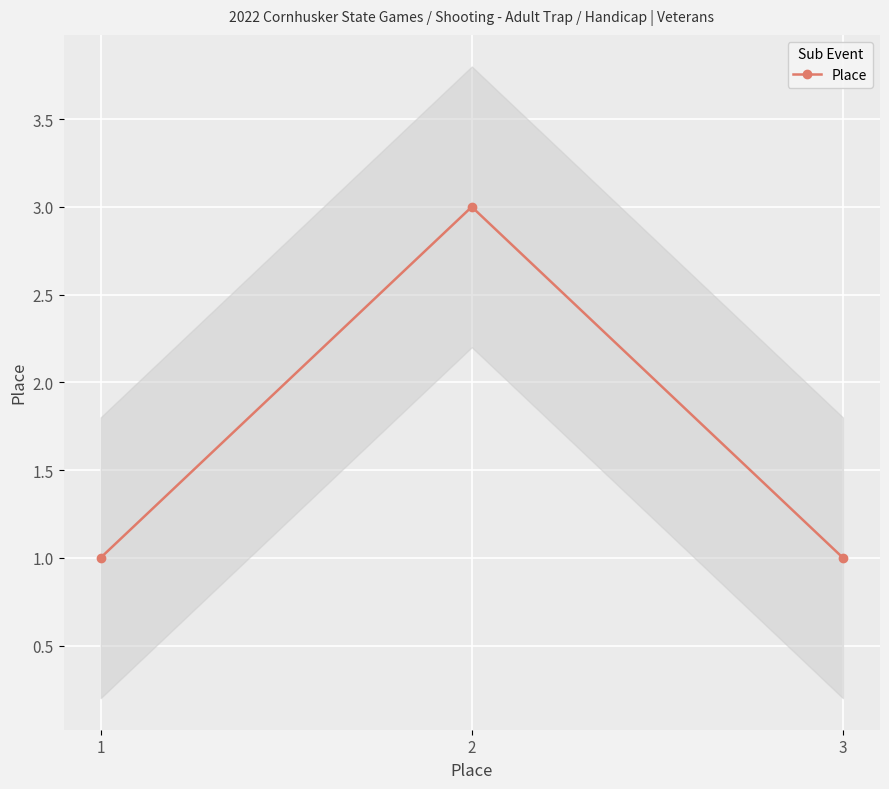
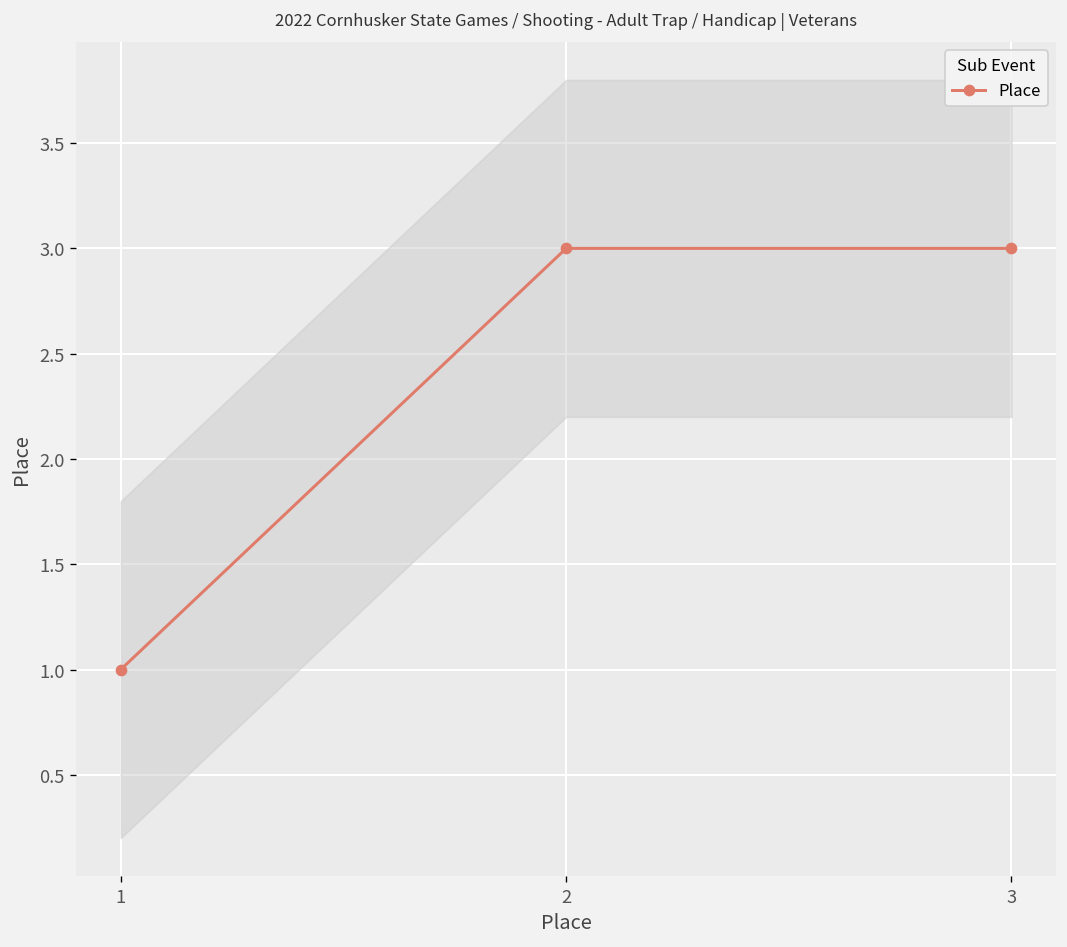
  {
    "Place": {
      "1": 1,
      "2": 3,
-     "3": 1
+     "3": 3
    }
  }
